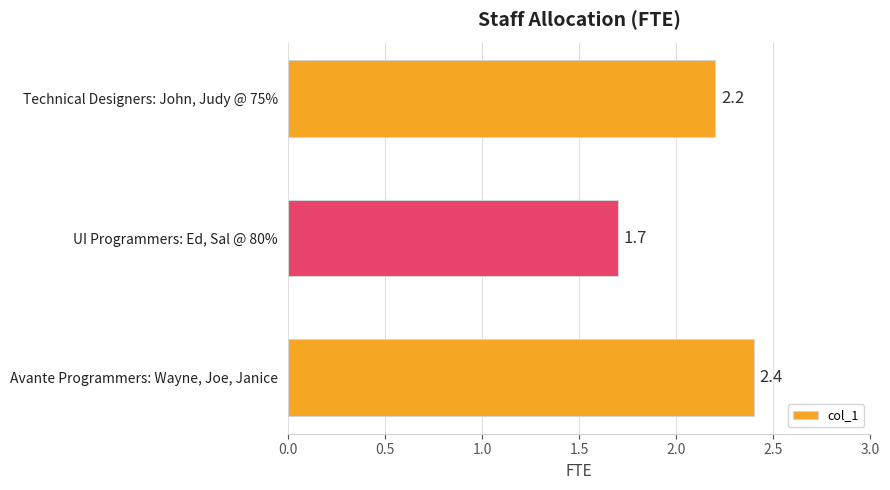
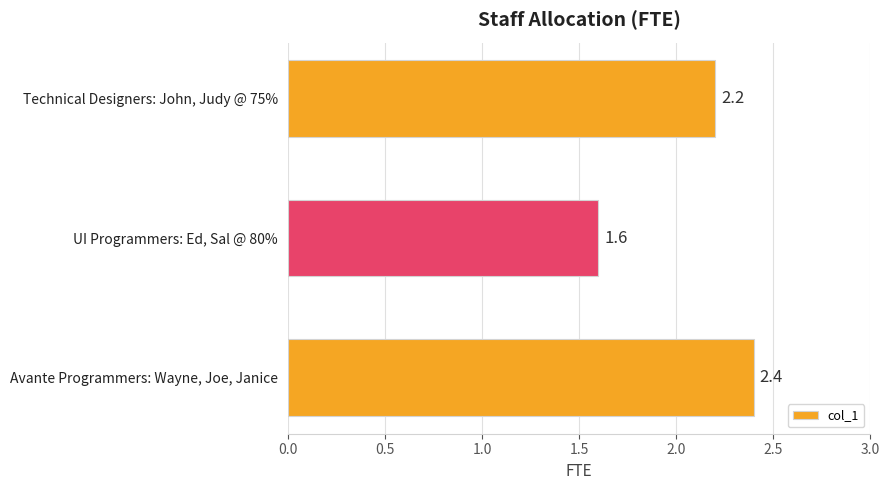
  {
    "Technical Designers: John, Judy @ 75%": 2.2,
-   "UI Programmers: Ed, Sal @ 80%": 1.7,
+   "UI Programmers: Ed, Sal @ 80%": 1.6,
    "Avante Programmers: Wayne, Joe, Janice": 2.4
  }
